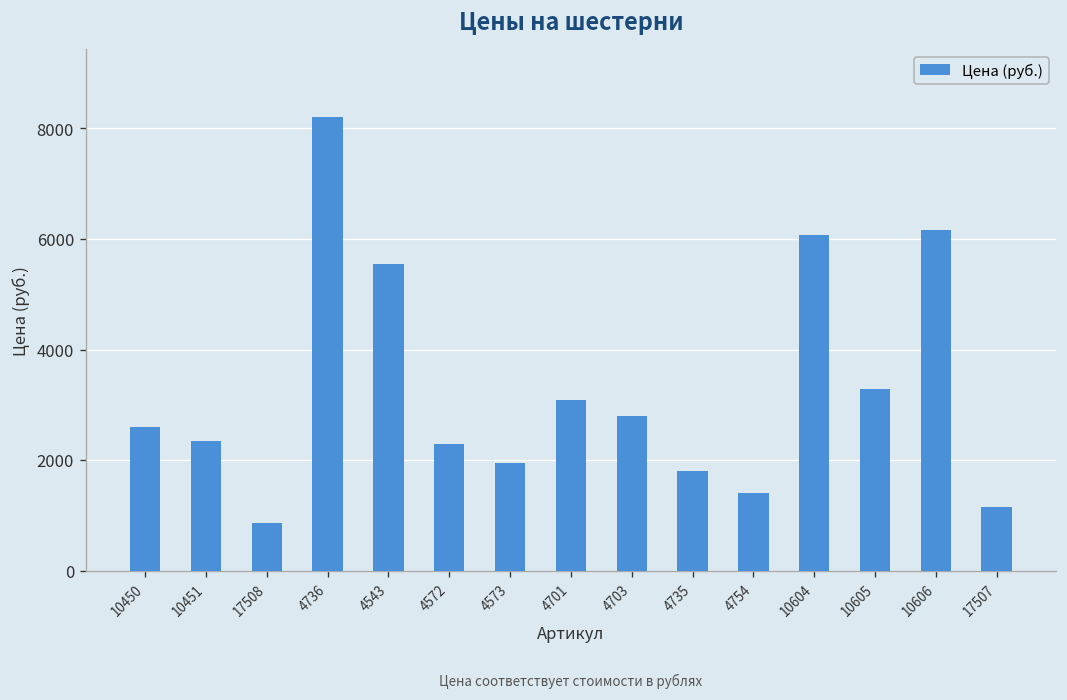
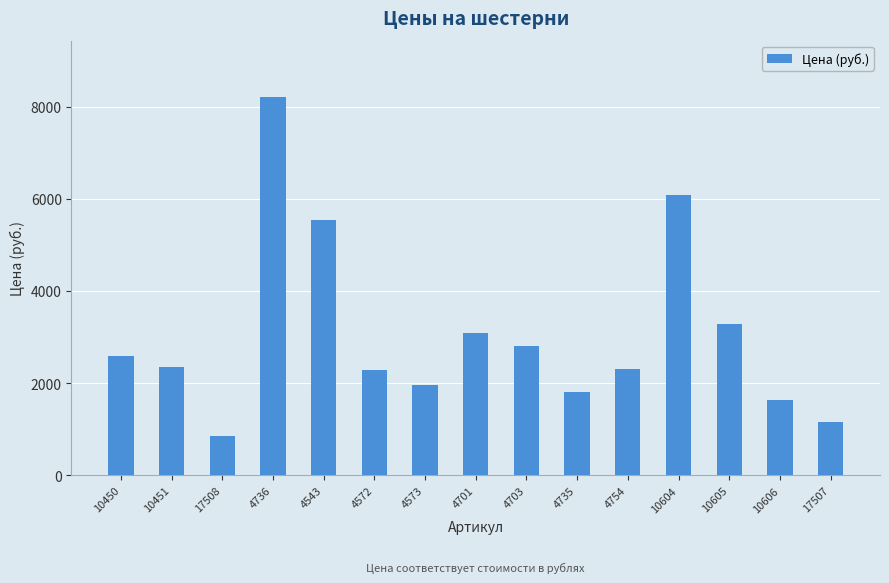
  {
    "10450": 2600,
    "10451": 2400,
    "17508": 900,
    "4736": 8200,
    "4543": 5600,
    "4572": 2300,
    "4573": 2000,
    "4701": 3100,
    "4703": 2800,
    "4735": 1800,
-   "4754": 1400,
+   "4754": 2300,
    "10604": 6100,
    "10605": 3300,
-   "10606": 6200,
+   "10606": 1600,
    "17507": 1200
  }
